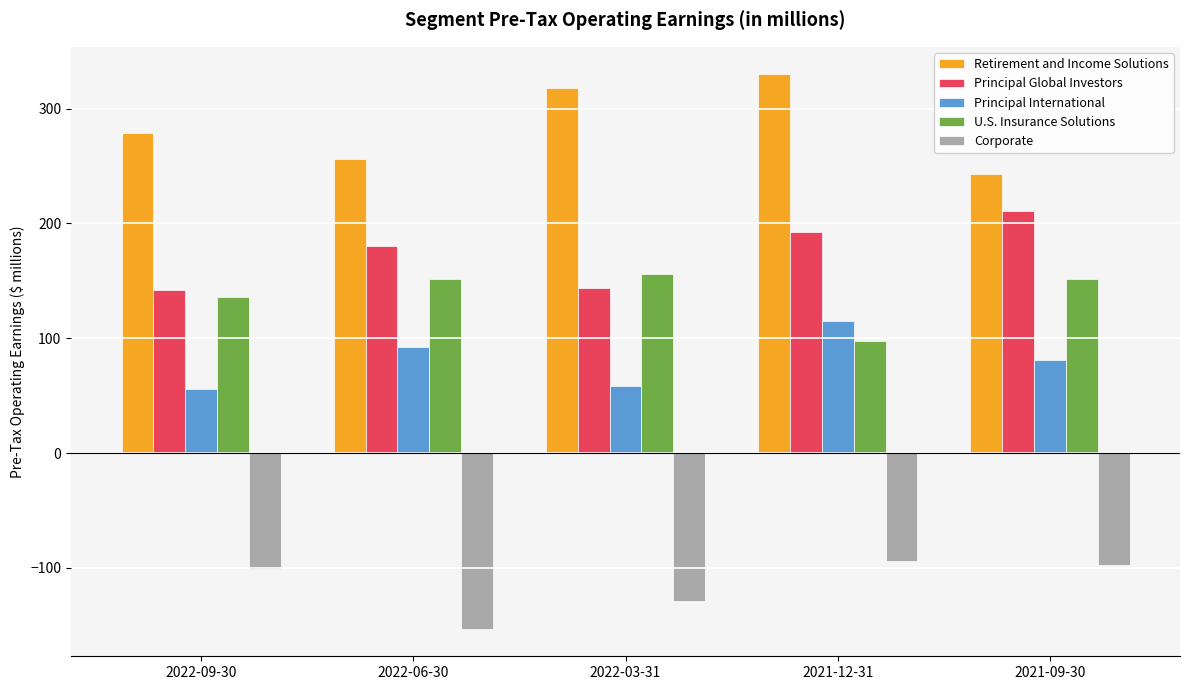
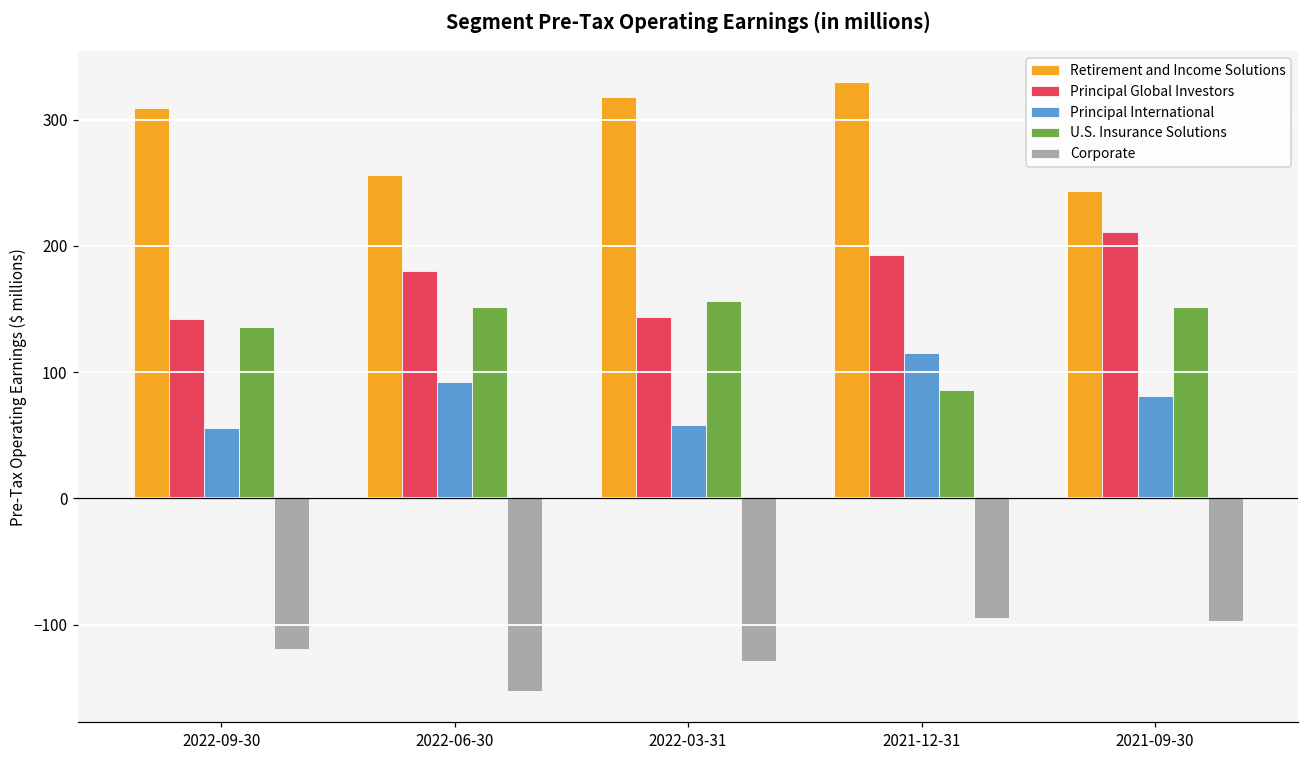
  {
    "Retirement and Income Solutions": {
-     "2022-09-30": 279,
+     "2022-09-30": 310,
      "2022-06-30": 256,
      "2022-03-31": 318,
      "2021-12-31": 330,
      "2021-09-30": 243
    },
    "Principal Global Investors": {
      "2022-09-30": 142,
      "2022-06-30": 180,
      "2022-03-31": 143,
      "2021-12-31": 193,
      "2021-09-30": 211
    },
    "Principal International": {
      "2022-09-30": 56,
      "2022-06-30": 92,
      "2022-03-31": 58,
      "2021-12-31": 115,
      "2021-09-30": 81
    },
    "U.S. Insurance Solutions": {
      "2022-09-30": 136,
      "2022-06-30": 152,
      "2022-03-31": 156,
-     "2021-12-31": 97,
+     "2021-12-31": 86,
      "2021-09-30": 152
    },
    "Corporate": {
-     "2022-09-30": -101,
+     "2022-09-30": -120,
      "2022-06-30": -153,
      "2022-03-31": -129,
      "2021-12-31": -94,
      "2021-09-30": -97
    }
  }
